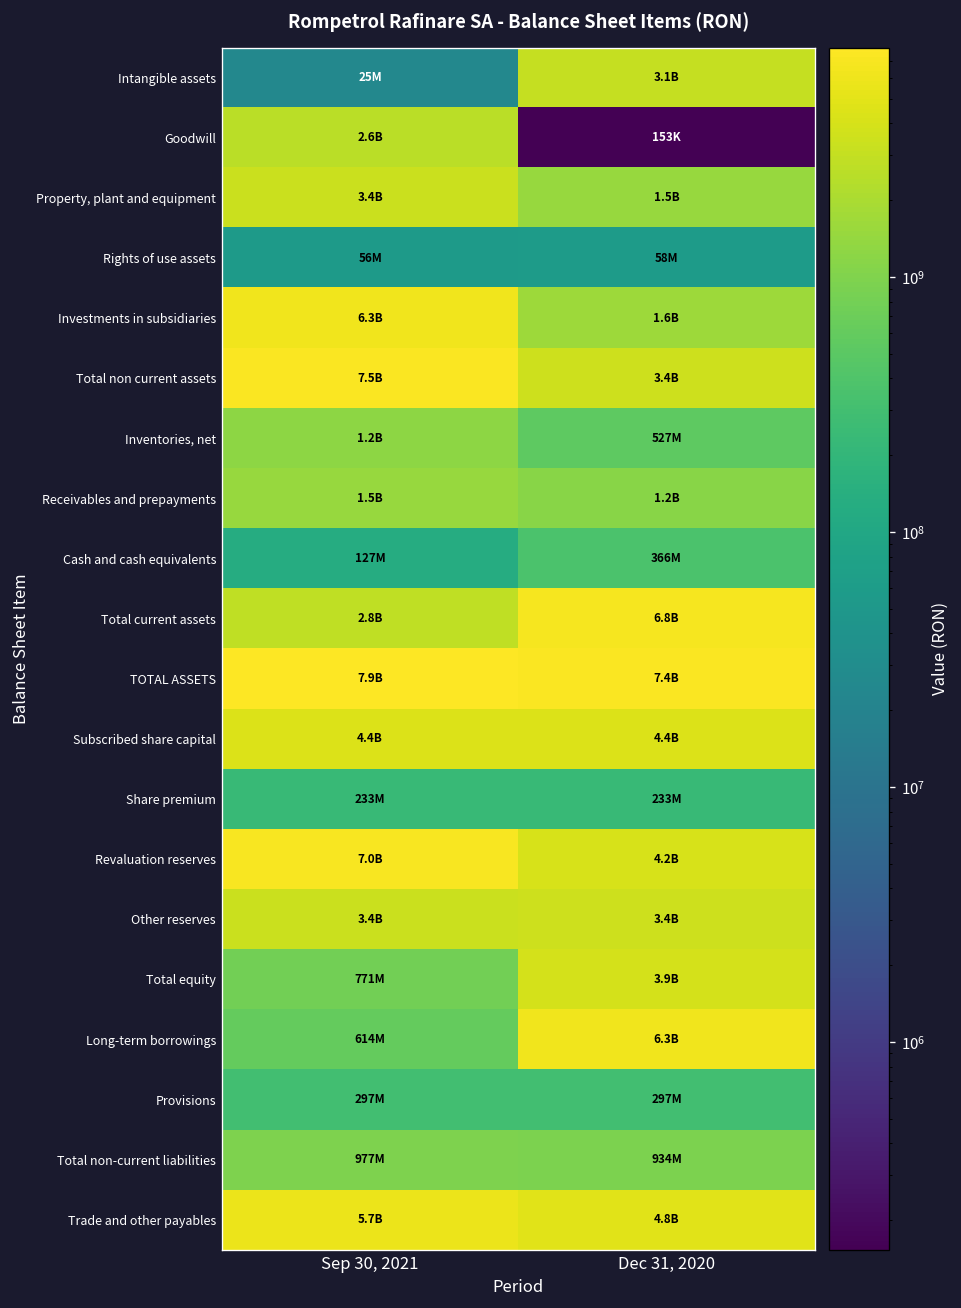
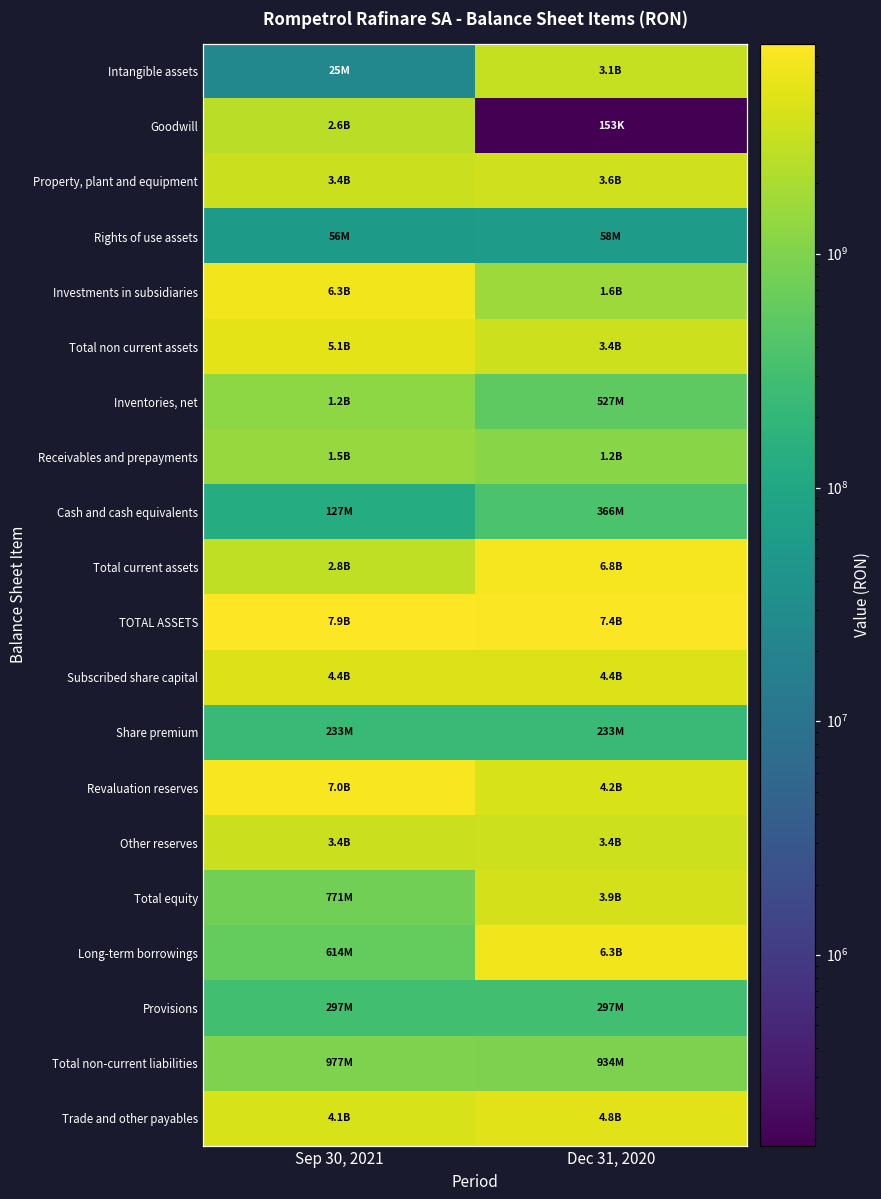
  {
    "Intangible assets": {
      "Sep 30, 2021": "25M",
      "Dec 31, 2020": "3.1B"
    },
    "Goodwill": {
      "Sep 30, 2021": "2.6B",
      "Dec 31, 2020": "153K"
    },
    "Property, plant and equipment": {
      "Sep 30, 2021": "3.4B",
-     "Dec 31, 2020": "1.5B"
+     "Dec 31, 2020": "3.6B"
    },
    "Rights of use assets": {
      "Sep 30, 2021": "56M",
      "Dec 31, 2020": "58M"
    },
    "Investments in subsidiaries": {
      "Sep 30, 2021": "6.3B",
      "Dec 31, 2020": "1.6B"
    },
    "Total non current assets": {
-     "Sep 30, 2021": "7.5B",
+     "Sep 30, 2021": "5.1B",
      "Dec 31, 2020": "3.4B"
    },
    "Inventories, net": {
      "Sep 30, 2021": "1.2B",
      "Dec 31, 2020": "527M"
    },
    "Receivables and prepayments": {
      "Sep 30, 2021": "1.5B",
      "Dec 31, 2020": "1.2B"
    },
    "Cash and cash equivalents": {
      "Sep 30, 2021": "127M",
      "Dec 31, 2020": "366M"
    },
    "Total current assets": {
      "Sep 30, 2021": "2.8B",
      "Dec 31, 2020": "6.8B"
    },
    "TOTAL ASSETS": {
      "Sep 30, 2021": "7.9B",
      "Dec 31, 2020": "7.4B"
    },
    "Subscribed share capital": {
      "Sep 30, 2021": "4.4B",
      "Dec 31, 2020": "4.4B"
    },
    "Share premium": {
      "Sep 30, 2021": "233M",
      "Dec 31, 2020": "233M"
    },
    "Revaluation reserves": {
      "Sep 30, 2021": "7.0B",
      "Dec 31, 2020": "4.2B"
    },
    "Other reserves": {
      "Sep 30, 2021": "3.4B",
      "Dec 31, 2020": "3.4B"
    },
    "Total equity": {
      "Sep 30, 2021": "771M",
      "Dec 31, 2020": "3.9B"
    },
    "Long-term borrowings": {
      "Sep 30, 2021": "614M",
      "Dec 31, 2020": "6.3B"
    },
    "Provisions": {
      "Sep 30, 2021": "297M",
      "Dec 31, 2020": "297M"
    },
    "Total non-current liabilities": {
      "Sep 30, 2021": "977M",
      "Dec 31, 2020": "934M"
    },
    "Trade and other payables": {
-     "Sep 30, 2021": "5.7B",
+     "Sep 30, 2021": "4.1B",
      "Dec 31, 2020": "4.8B"
    }
  }
